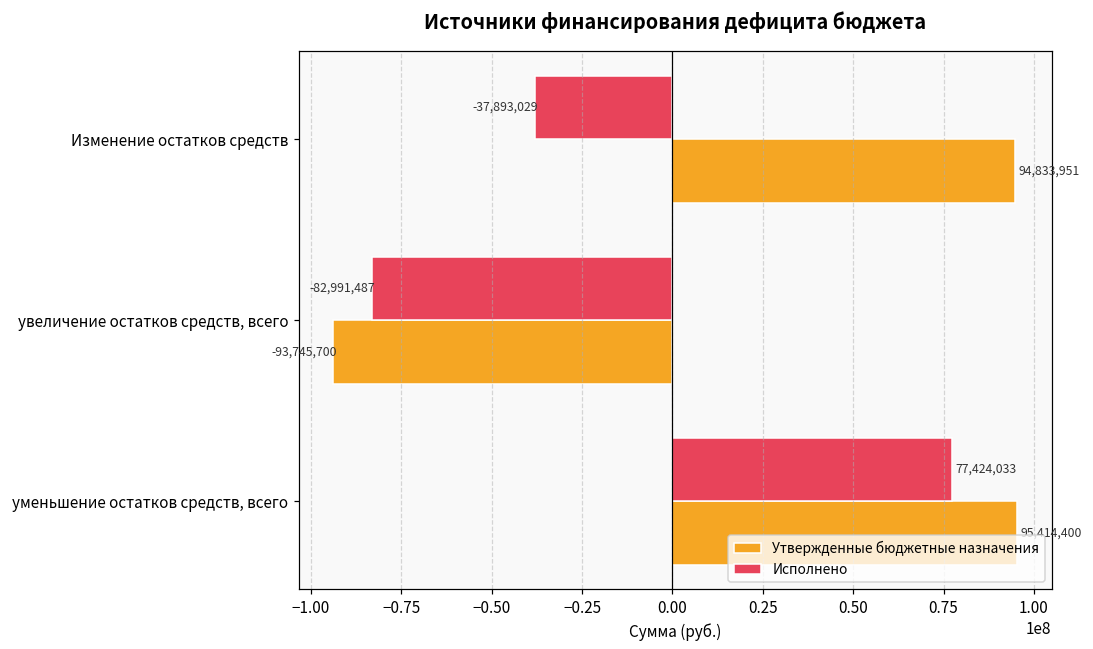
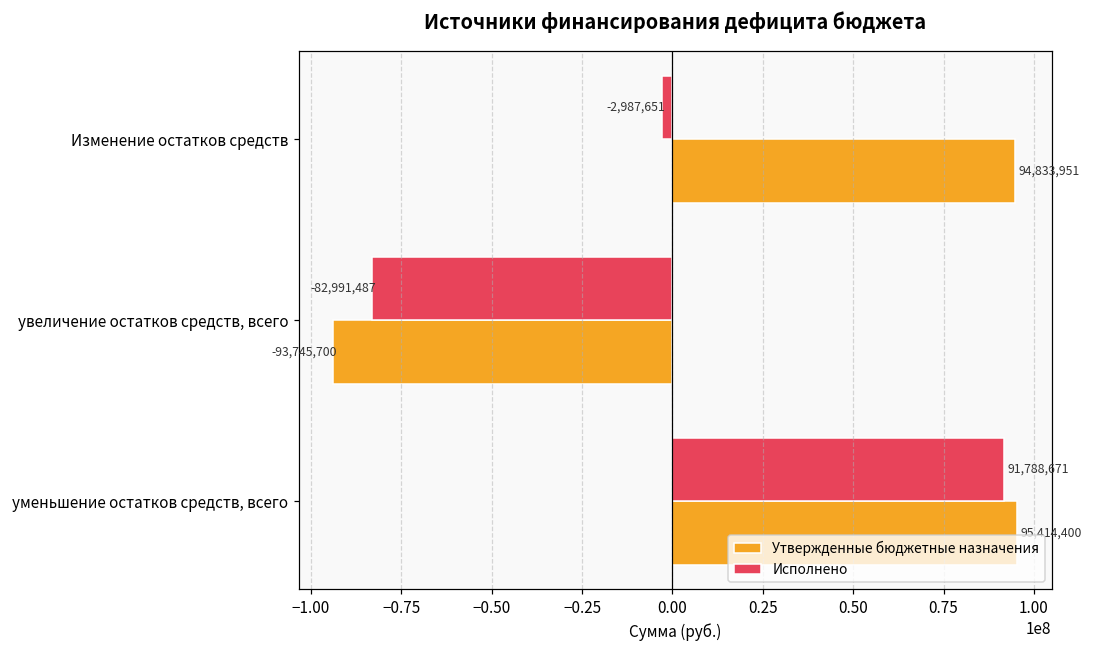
  {
    "Утвержденные бюджетные назначения": {
      "Изменение остатков средств": "94,833,951",
      "увеличение остатков средств, всего": "-93,745,700"
    },
    "Исполнено": {
-     "Изменение остатков средств": "-37,893,029",
+     "Изменение остатков средств": "-2,987,651",
      "увеличение остатков средств, всего": "-82,991,487",
-     "уменьшение остатков средств, всего": "77,424,033"
+     "уменьшение остатков средств, всего": "91,788,671"
    }
  }
